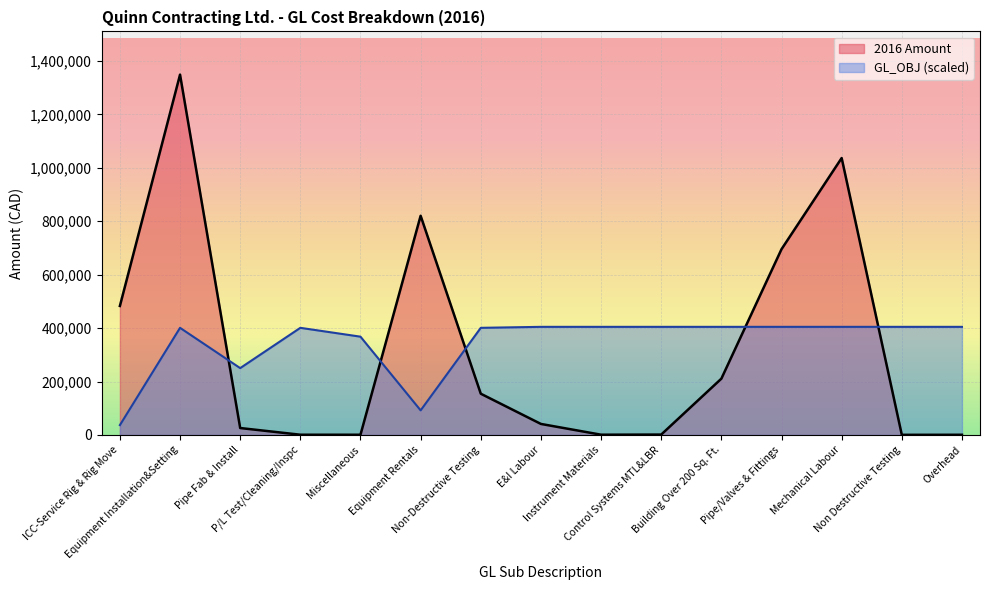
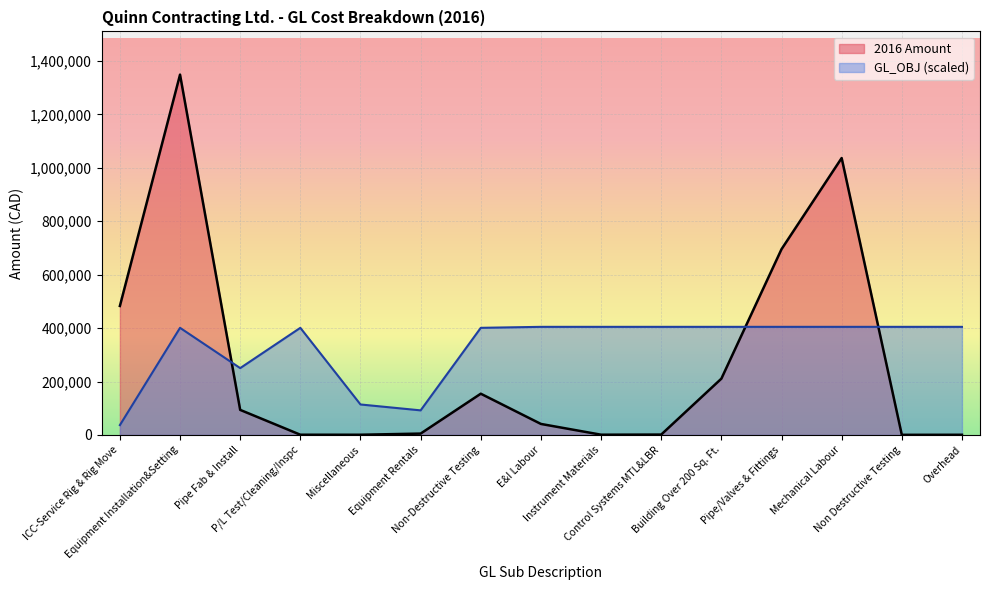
  {
    "2016 Amount": {
      "ICC-Service Rig & Rig Move": "480,000",
      "Equipment Installation&Setting": "1,350,000",
-     "Pipe Fab & Install": "30,000",
+     "Pipe Fab & Install": "90,000",
      "P/L Test/Cleaning/Inspc": "0",
      "Miscellaneous": "0",
-     "Equipment Rentals": "820,000",
+     "Equipment Rentals": "10,000",
      "Non-Destructive Testing": "150,000",
      "E&I Labour": "40,000",
      "Instrument Materials": "0",
      "Control Systems MTL&LBR": "0",
      "Building Over 200 Sq. Ft.": "210,000",
      "Pipe/Valves & Fittings": "700,000",
      "Mechanical Labour": "1,040,000",
      "Non Destructive Testing": "0",
      "Overhead": "0"
    },
    "GL_OBJ (scaled)": {
      "ICC-Service Rig & Rig Move": "40,000",
      "Equipment Installation&Setting": "400,000",
      "Pipe Fab & Install": "250,000",
      "P/L Test/Cleaning/Inspc": "400,000",
-     "Miscellaneous": "370,000",
+     "Miscellaneous": "110,000",
      "Equipment Rentals": "90,000",
      "Non-Destructive Testing": "400,000",
      "E&I Labour": "400,000",
      "Instrument Materials": "400,000",
      "Control Systems MTL&LBR": "400,000",
      "Building Over 200 Sq. Ft.": "400,000",
      "Pipe/Valves & Fittings": "400,000",
      "Mechanical Labour": "400,000",
      "Non Destructive Testing": "400,000",
      "Overhead": "400,000"
    }
  }
